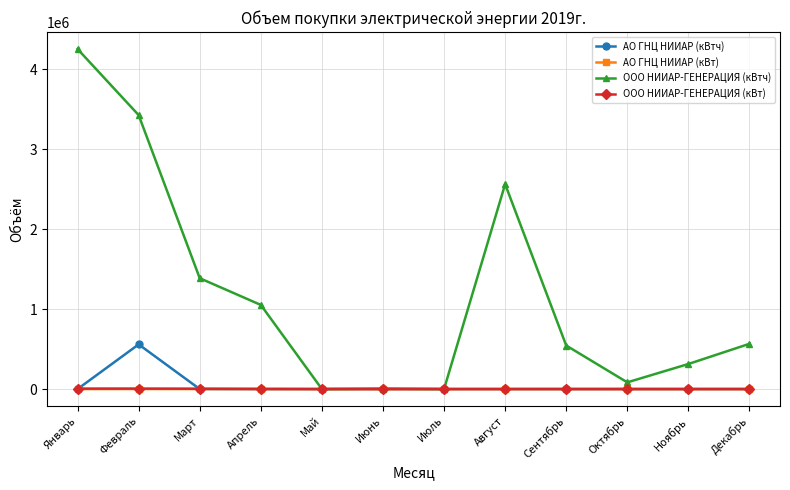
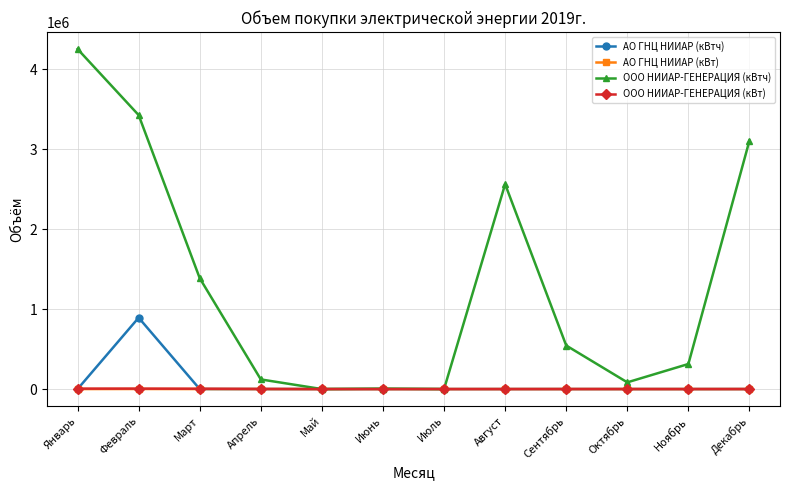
  {
    "АО ГНЦ НИИАР (кВтч)": {
-     "Февраль": 600000
+     "Февраль": 900000
    },
    "ООО НИИАР-ГЕНЕРАЦИЯ (кВт)": {
      "Февраль": 0
    },
    "ООО НИИАР-ГЕНЕРАЦИЯ (кВтч)": {
      "Январь": 4300000,
      "Февраль": 3400000,
      "Март": 1400000,
-     "Апрель": 1100000,
+     "Апрель": 100000,
      "Август": 2600000,
      "Сентябрь": 500000,
      "Октябрь": 100000,
      "Ноябрь": 300000,
-     "Декабрь": 600000
+     "Декабрь": 3100000
    }
  }
